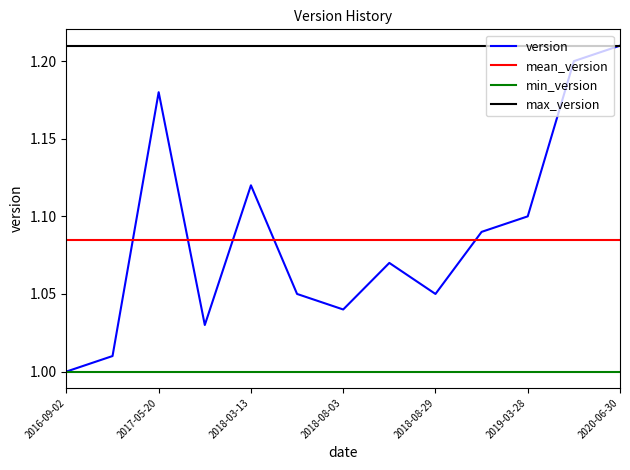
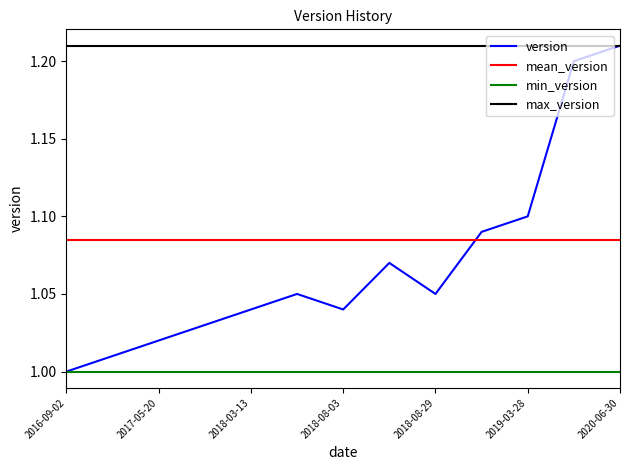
  {
    "version": {
-     "2017-05-20": 1.18,
-     "2018-03-13": 1.12,
+     "2017-05-20": 1.02,
+     "2018-03-13": 1.04,
      "2018-08-03": 1.04,
      "2018-08-29": 1.05,
      "2019-03-28": 1.10
    },
    "mean_version": {
      "2016-09-02": 1.085,
      "2017-05-20": 1.085,
      "2018-03-13": 1.085,
      "2018-08-03": 1.085,
      "2018-08-29": 1.085,
      "2019-03-28": 1.085,
      "2020-06-30": 1.085
    },
    "min_version": {
      "2017-05-20": 1.00,
      "2018-03-13": 1.00,
      "2018-08-03": 1.00,
      "2018-08-29": 1.00,
      "2019-03-28": 1.00,
      "2020-06-30": 1.00
    },
    "max_version": {
      "2016-09-02": 1.21,
      "2017-05-20": 1.21,
      "2018-03-13": 1.21,
      "2018-08-03": 1.21,
      "2018-08-29": 1.21
    }
  }
